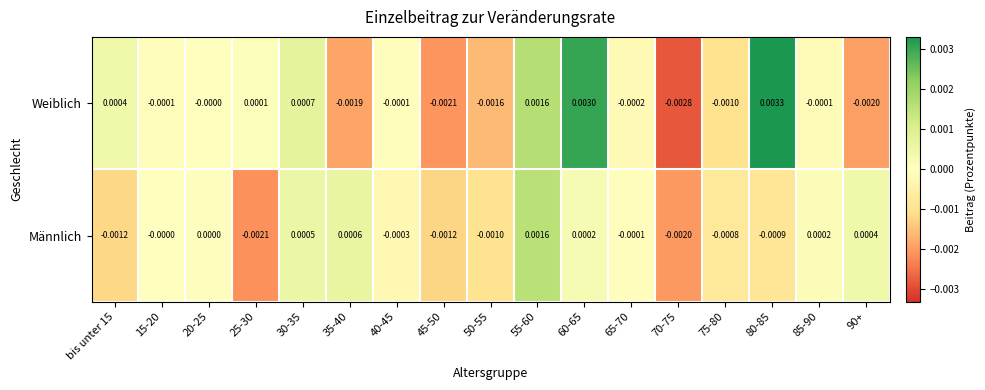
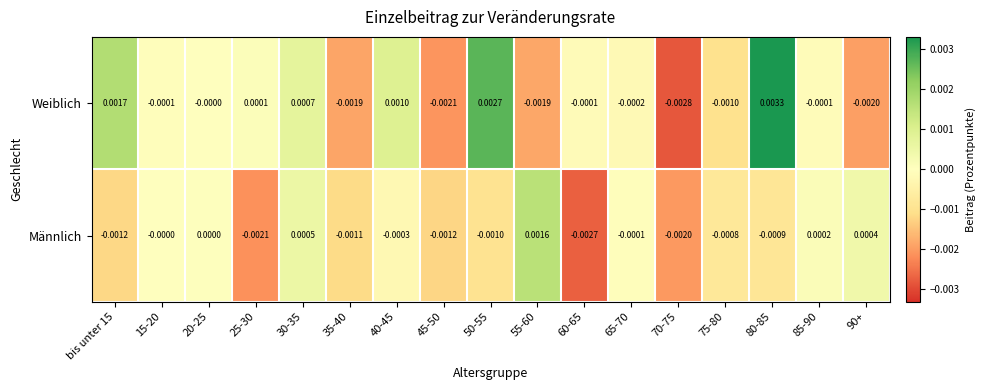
  {
    "Weiblich": {
-     "bis unter 15": 0.0004,
+     "bis unter 15": 0.0017,
      "15-20": -0.0001,
      "20-25": -0.0000,
      "25-30": 0.0001,
      "30-35": 0.0007,
      "35-40": -0.0019,
-     "40-45": -0.0001,
+     "40-45": 0.0010,
      "45-50": -0.0021,
-     "50-55": -0.0016,
-     "55-60": 0.0016,
-     "60-65": 0.0030,
+     "50-55": 0.0027,
+     "55-60": -0.0019,
+     "60-65": -0.0001,
      "65-70": -0.0002,
      "70-75": -0.0028,
      "75-80": -0.0010,
      "80-85": 0.0033,
      "85-90": -0.0001,
      "90+": -0.0020
    },
    "Männlich": {
      "bis unter 15": -0.0012,
      "15-20": -0.0000,
      "20-25": 0.0000,
      "25-30": -0.0021,
      "30-35": 0.0005,
-     "35-40": 0.0006,
+     "35-40": -0.0011,
      "40-45": -0.0003,
      "45-50": -0.0012,
      "50-55": -0.0010,
      "55-60": 0.0016,
-     "60-65": 0.0002,
+     "60-65": -0.0027,
      "65-70": -0.0001,
      "70-75": -0.0020,
      "75-80": -0.0008,
      "80-85": -0.0009,
      "85-90": 0.0002,
      "90+": 0.0004
    }
  }
